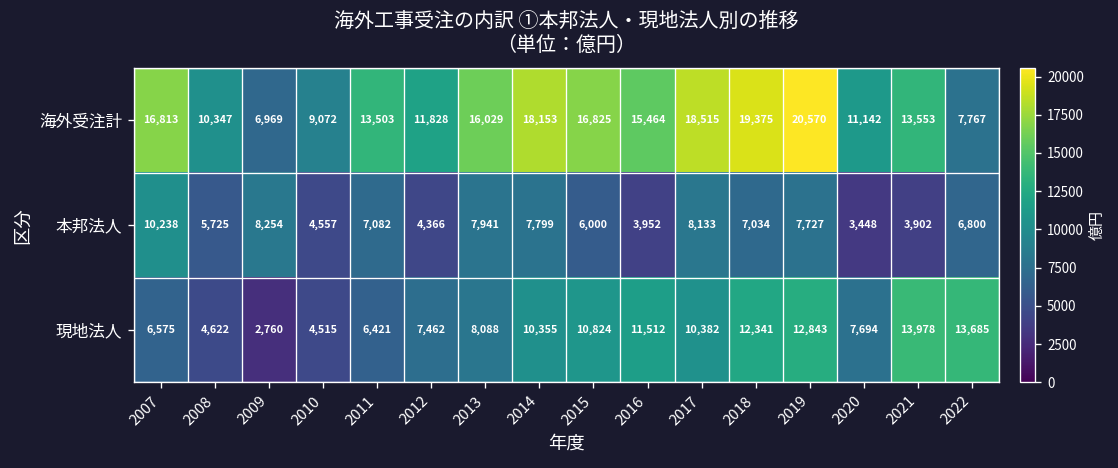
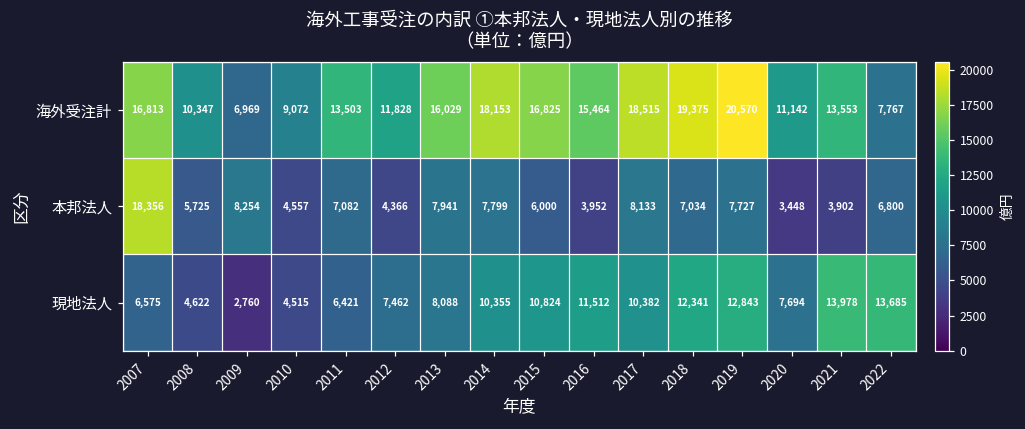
  {
    "海外受注計": {
      "2007": "16,813",
      "2008": "10,347",
      "2009": "6,969",
      "2010": "9,072",
      "2011": "13,503",
      "2012": "11,828",
      "2013": "16,029",
      "2014": "18,153",
      "2015": "16,825",
      "2016": "15,464",
      "2017": "18,515",
      "2018": "19,375",
      "2019": "20,570",
      "2020": "11,142",
      "2021": "13,553",
      "2022": "7,767"
    },
    "本邦法人": {
-     "2007": "10,238",
+     "2007": "18,356",
      "2008": "5,725",
      "2009": "8,254",
      "2010": "4,557",
      "2011": "7,082",
      "2012": "4,366",
      "2013": "7,941",
      "2014": "7,799",
      "2015": "6,000",
      "2016": "3,952",
      "2017": "8,133",
      "2018": "7,034",
      "2019": "7,727",
      "2020": "3,448",
      "2021": "3,902",
      "2022": "6,800"
    },
    "現地法人": {
      "2007": "6,575",
      "2008": "4,622",
      "2009": "2,760",
      "2010": "4,515",
      "2011": "6,421",
      "2012": "7,462",
      "2013": "8,088",
      "2014": "10,355",
      "2015": "10,824",
      "2016": "11,512",
      "2017": "10,382",
      "2018": "12,341",
      "2019": "12,843",
      "2020": "7,694",
      "2021": "13,978",
      "2022": "13,685"
    }
  }
